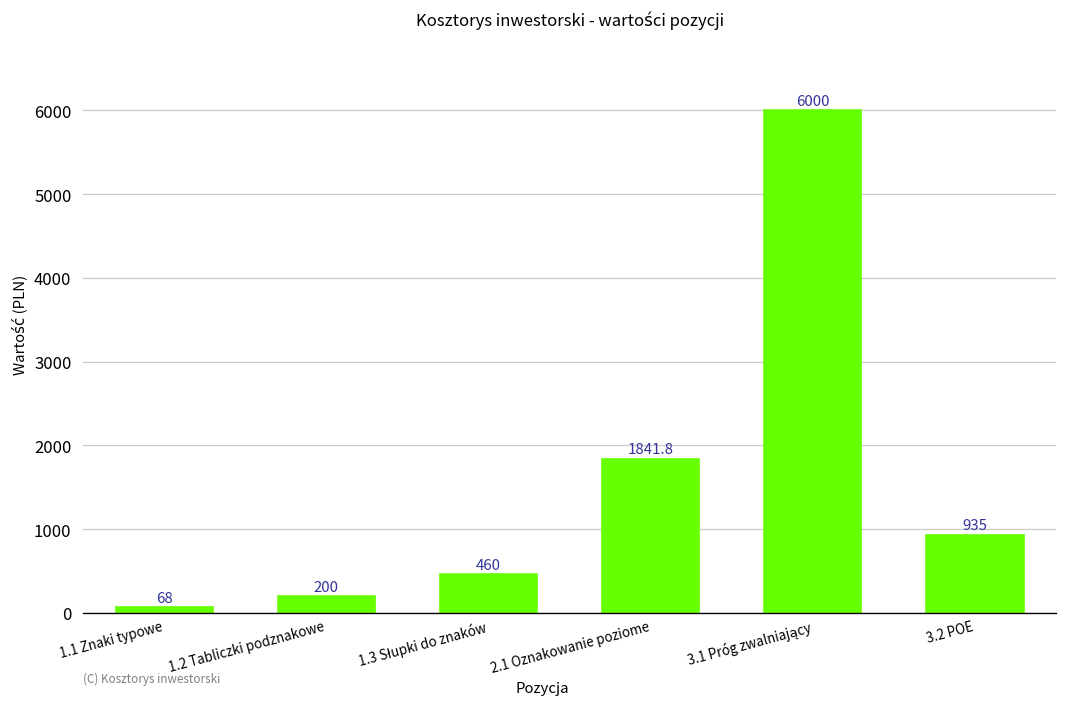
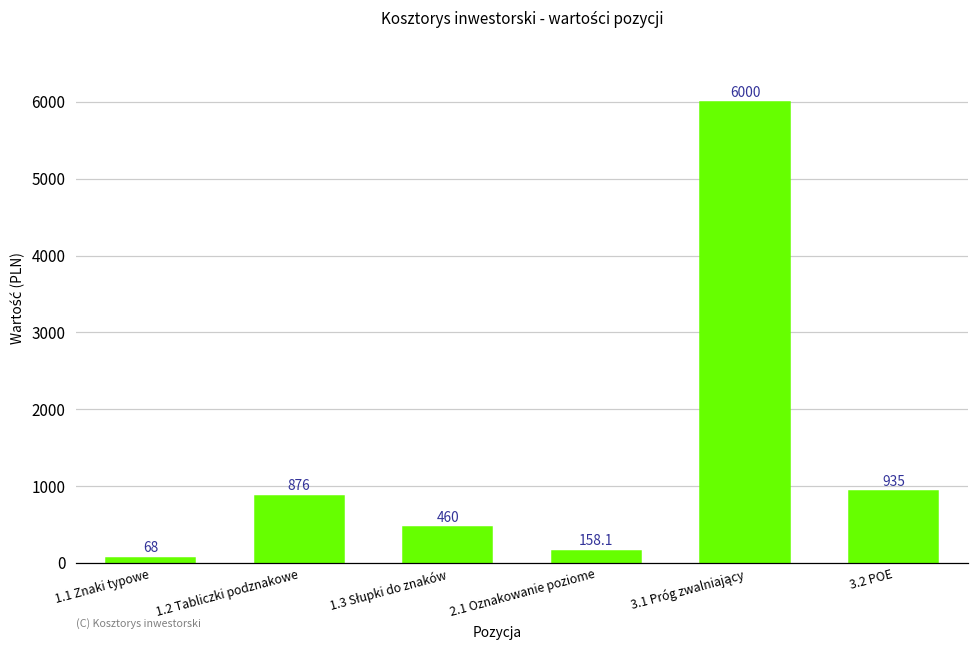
  {
    "1.1 Znaki typowe": 68,
-   "1.2 Tabliczki podznakowe": 200,
+   "1.2 Tabliczki podznakowe": 876,
    "1.3 Słupki do znaków": 460,
-   "2.1 Oznakowanie poziome": 1841.8,
+   "2.1 Oznakowanie poziome": 158.1,
    "3.1 Próg zwalniający": 6000,
    "3.2 POE": 935
  }
